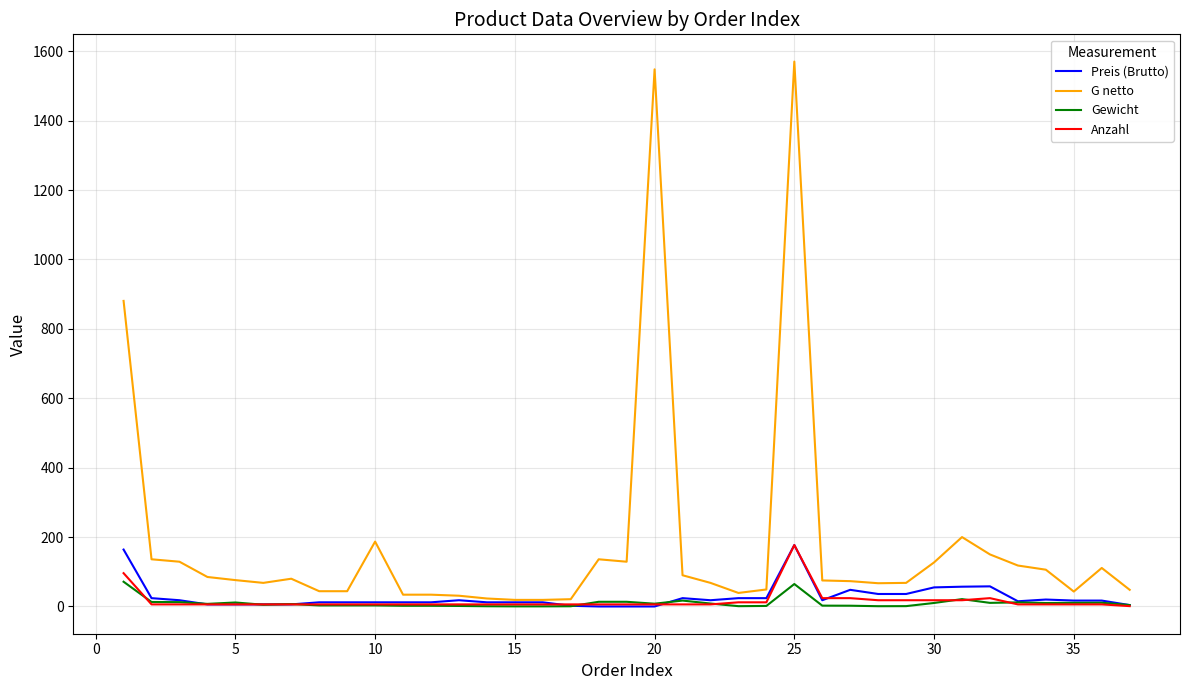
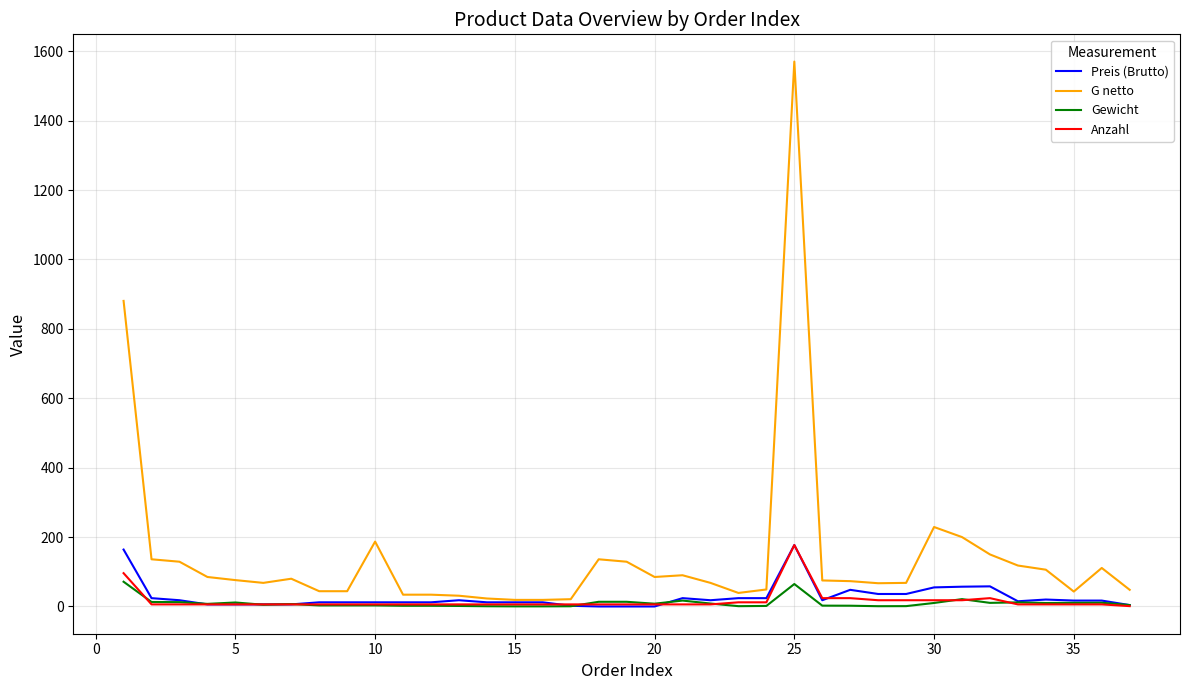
  {
    "Preis (Brutto)": {
      "30": 60
    },
    "G netto": {
      "5": 80,
      "10": 190,
-     "20": 1550,
+     "20": 90,
      "25": 1570,
-     "30": 130,
+     "30": 230,
      "35": 40
    },
    "Gewicht": {
      "25": 60,
      "30": 10
    },
    "Anzahl": {
      "30": 20
    }
  }
